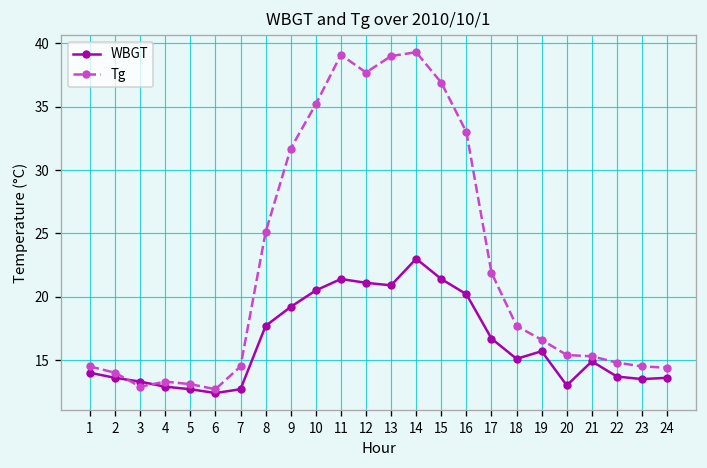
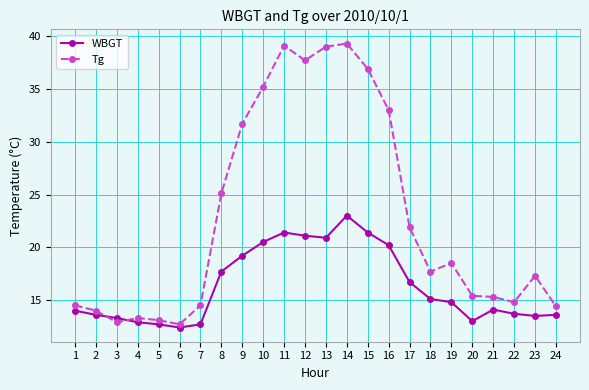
  {
    "WBGT": {
      "1": 14.0,
      "2": 13.6,
      "3": 13.3,
      "4": 12.9,
      "5": 12.7,
      "6": 12.4,
      "7": 12.7,
      "8": 17.7,
      "9": 19.2,
      "10": 20.5,
      "11": 21.4,
      "12": 21.1,
      "13": 20.9,
      "14": 23.0,
      "15": 21.4,
      "16": 20.2,
      "17": 16.7,
      "18": 15.1,
-     "19": 15.7,
+     "19": 14.8,
      "20": 13.0,
-     "21": 14.9,
+     "21": 14.1,
      "22": 13.7,
      "23": 13.5,
      "24": 13.6
    },
    "Tg": {
      "1": 14.5,
      "2": 14.0,
      "3": 12.9,
      "4": 13.3,
      "5": 13.1,
      "6": 12.7,
      "7": 14.5,
      "8": 25.1,
      "9": 31.7,
      "10": 35.2,
      "11": 39.1,
      "12": 37.7,
      "13": 39.0,
      "14": 39.3,
      "15": 36.9,
      "16": 33.0,
      "17": 21.9,
      "18": 17.7,
-     "19": 16.6,
+     "19": 18.5,
      "20": 15.4,
      "21": 15.3,
      "22": 14.8,
-     "23": 14.5,
+     "23": 17.3,
      "24": 14.4
    }
  }
